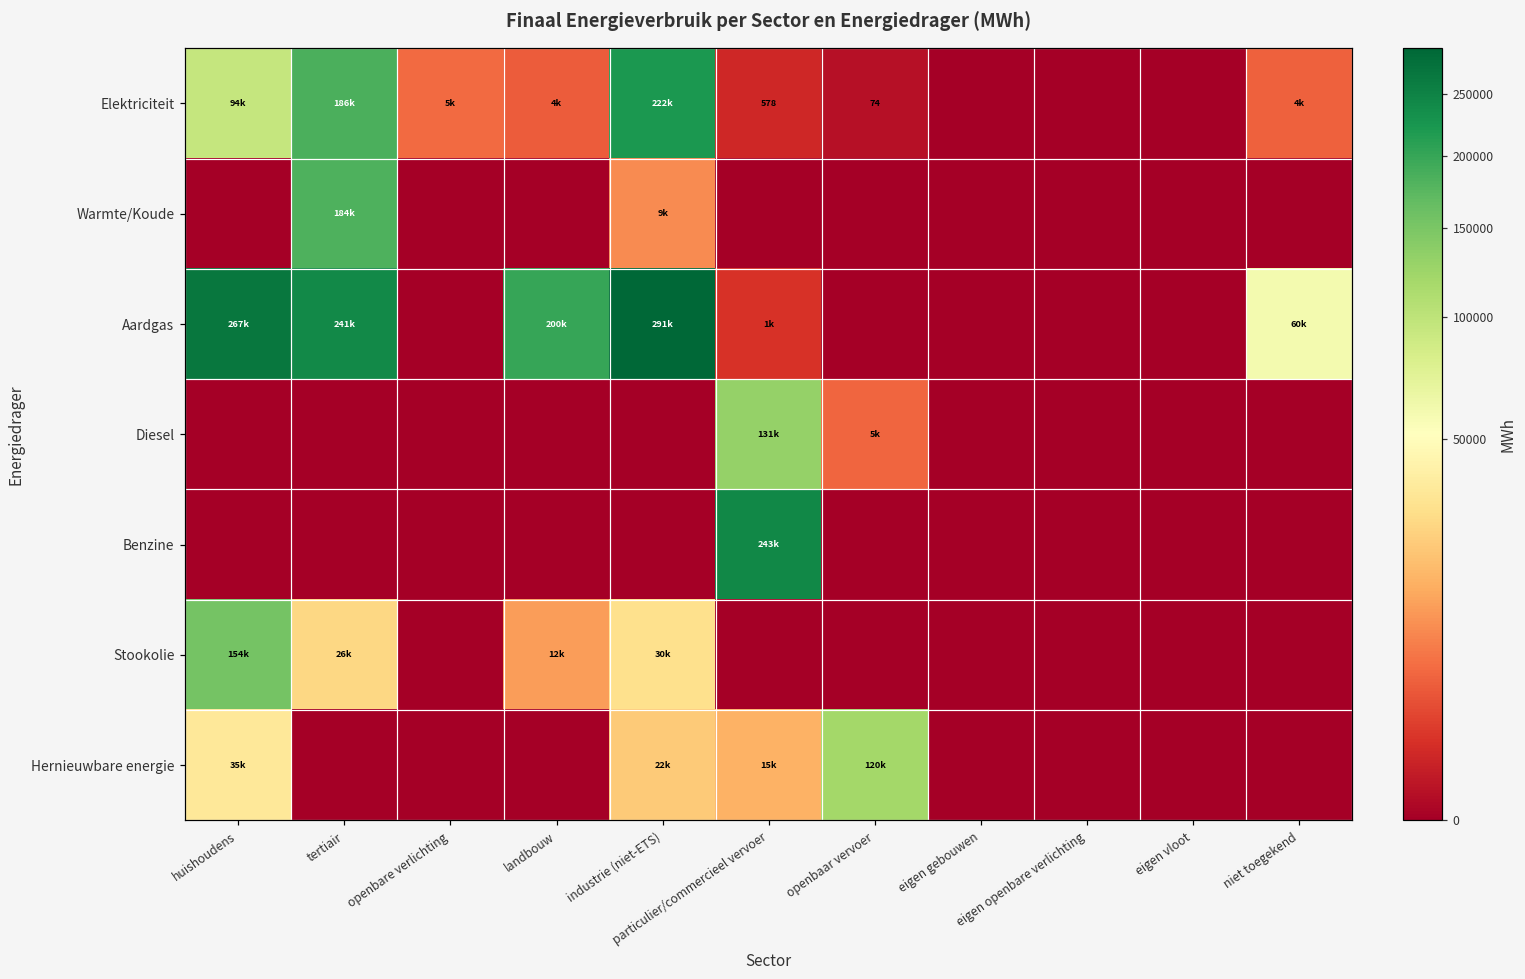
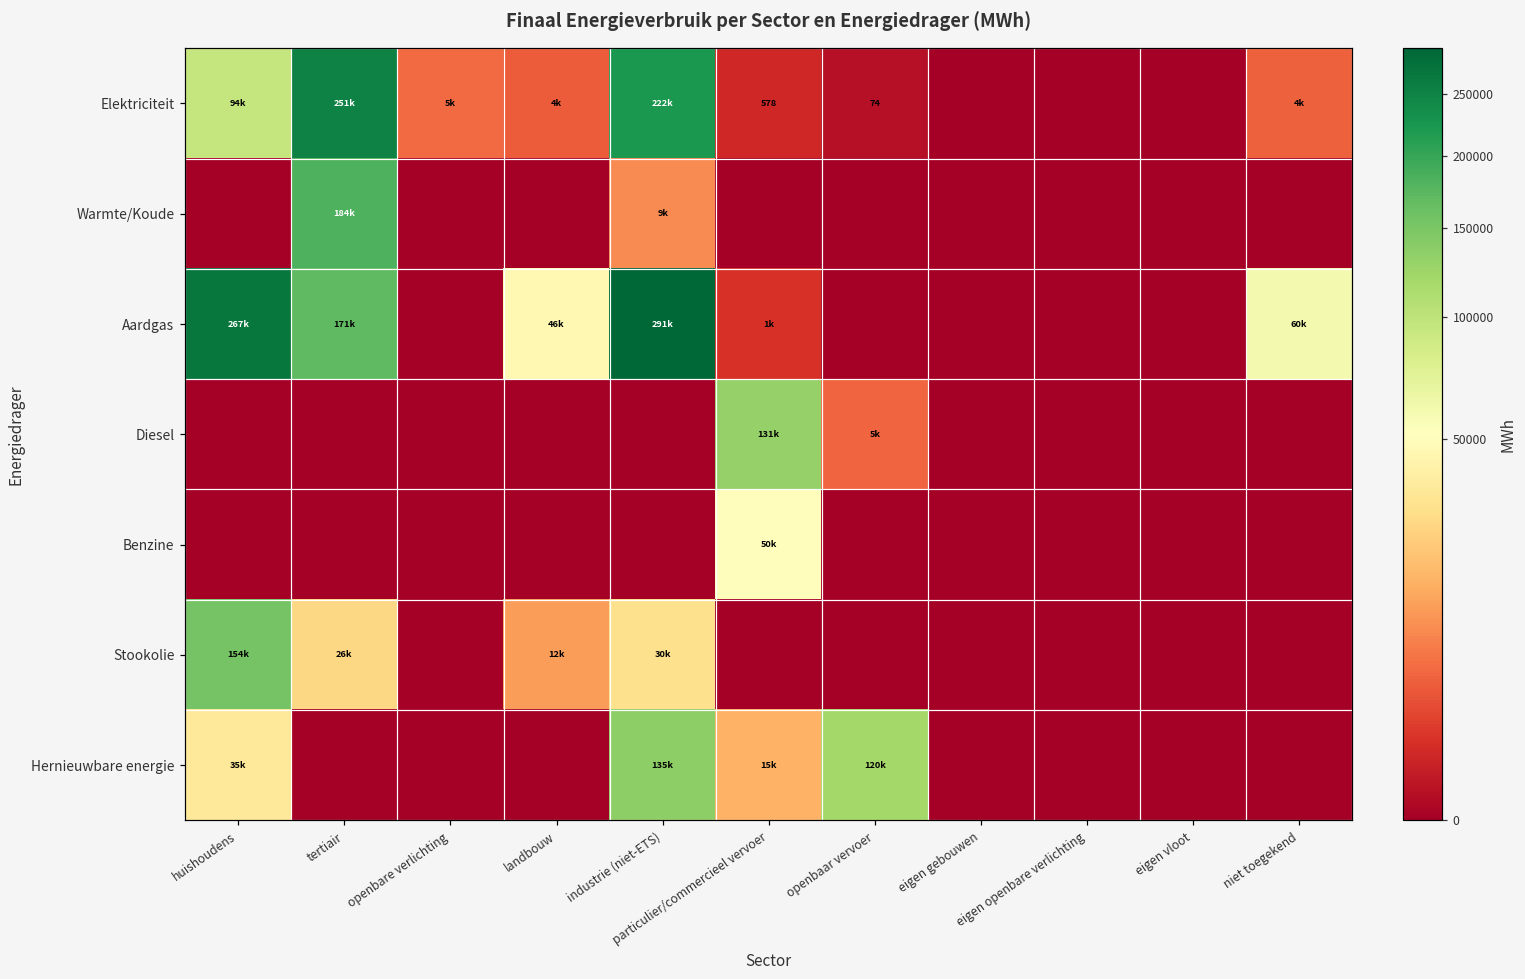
  {
    "Elektriciteit": {
      "huishoudens": "94k",
-     "tertiair": "186k",
+     "tertiair": "251k",
      "openbare verlichting": "5k",
      "landbouw": "4k",
      "industrie (niet-ETS)": "222k",
      "particulier/commercieel vervoer": "578",
      "openbaar vervoer": "74",
      "niet toegekend": "4k"
    },
    "Warmte/Koude": {
      "tertiair": "184k",
      "industrie (niet-ETS)": "9k"
    },
    "Aardgas": {
      "huishoudens": "267k",
-     "tertiair": "241k",
-     "landbouw": "200k",
+     "tertiair": "171k",
+     "landbouw": "46k",
      "industrie (niet-ETS)": "291k",
      "particulier/commercieel vervoer": "1k",
      "niet toegekend": "60k"
    },
    "Diesel": {
      "particulier/commercieel vervoer": "131k",
      "openbaar vervoer": "5k"
    },
    "Benzine": {
-     "particulier/commercieel vervoer": "243k"
+     "particulier/commercieel vervoer": "50k"
    },
    "Stookolie": {
      "huishoudens": "154k",
      "tertiair": "26k",
      "landbouw": "12k",
      "industrie (niet-ETS)": "30k"
    },
    "Hernieuwbare energie": {
      "huishoudens": "35k",
-     "industrie (niet-ETS)": "22k",
+     "industrie (niet-ETS)": "135k",
      "particulier/commercieel vervoer": "15k",
      "openbaar vervoer": "120k"
    }
  }
